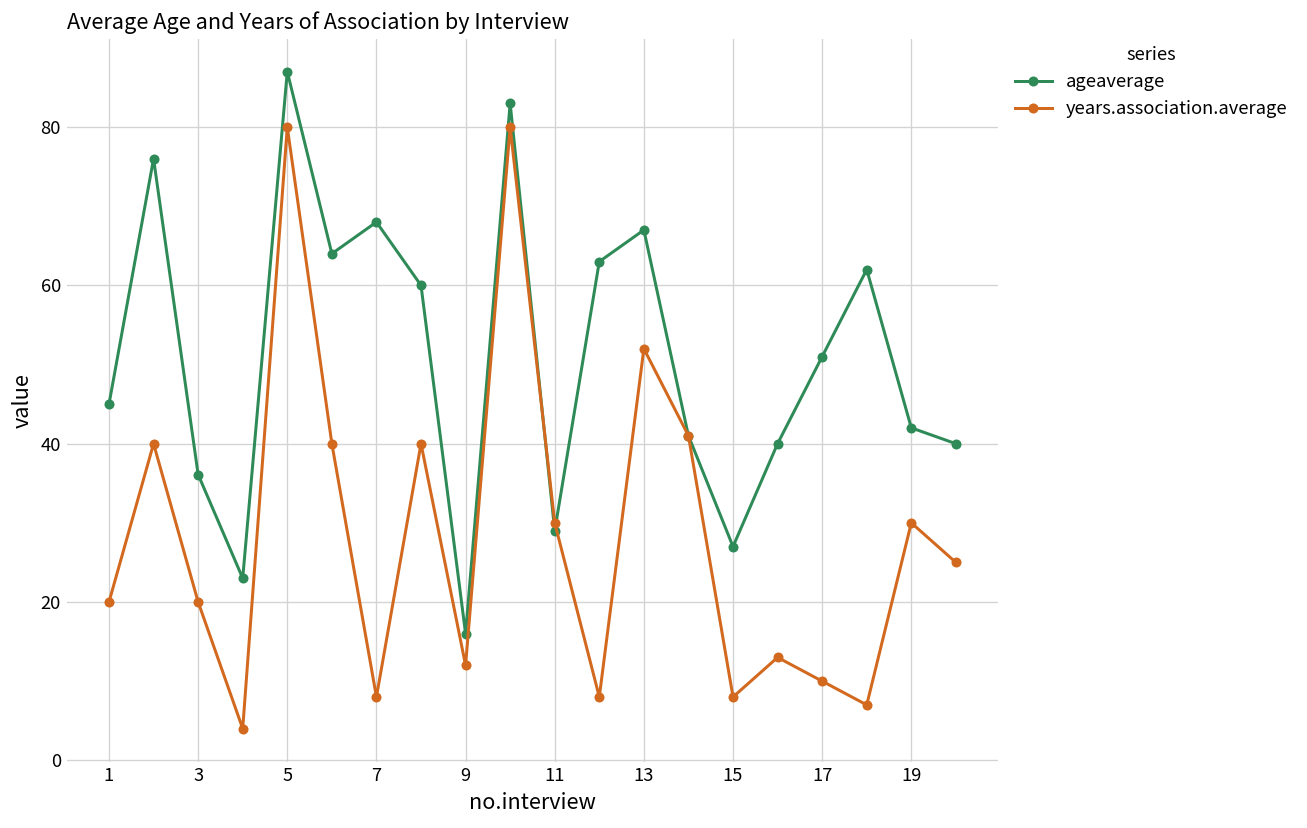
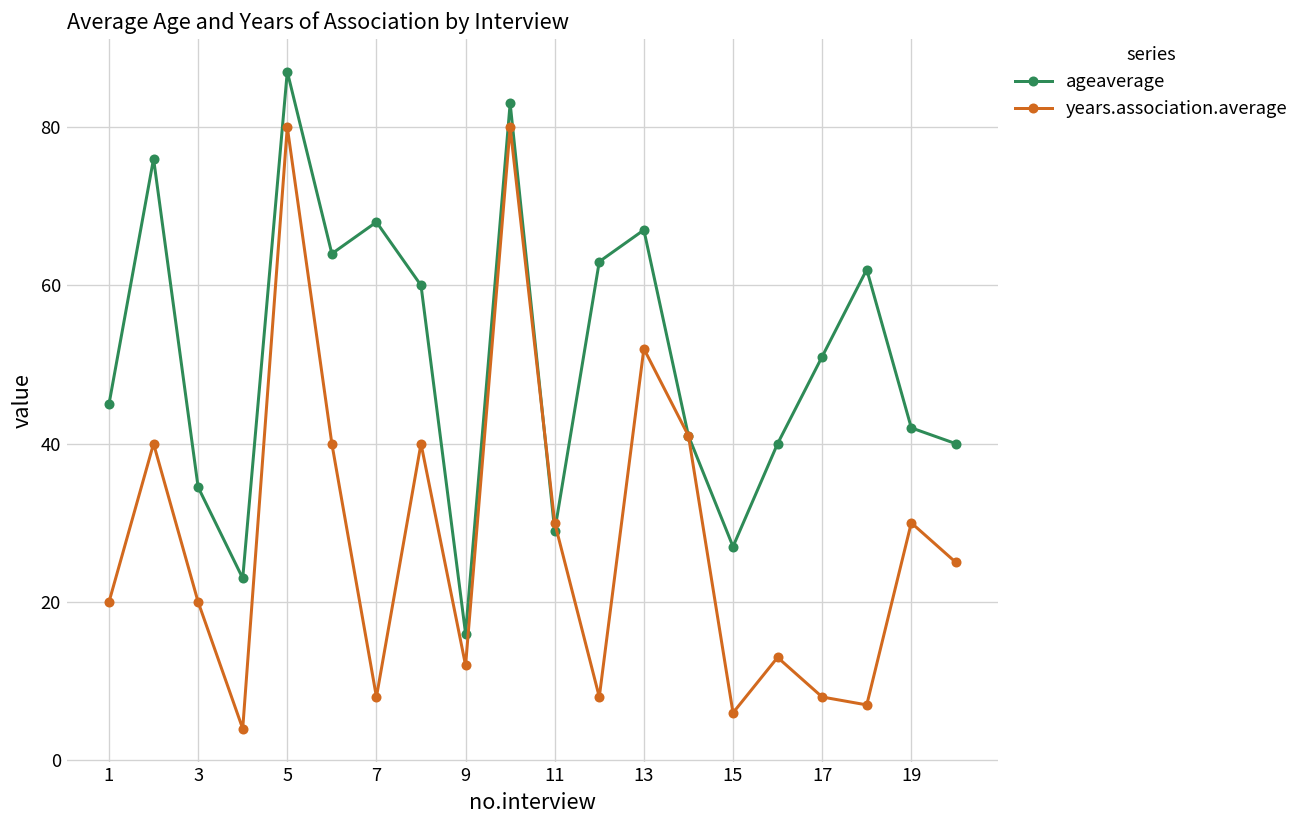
  {
    "ageaverage": {
      "1": 45,
-     "3": 36,
+     "3": 35,
      "5": 87,
      "7": 68,
      "9": 16,
      "11": 29,
      "13": 67,
      "15": 27,
      "17": 51,
      "19": 42
    },
    "years.association.average": {
      "1": 20,
      "3": 20,
      "5": 80,
      "7": 8,
      "9": 12,
      "11": 30,
      "13": 52,
-     "15": 8,
-     "17": 10,
+     "15": 6,
+     "17": 8,
      "19": 30
    }
  }
